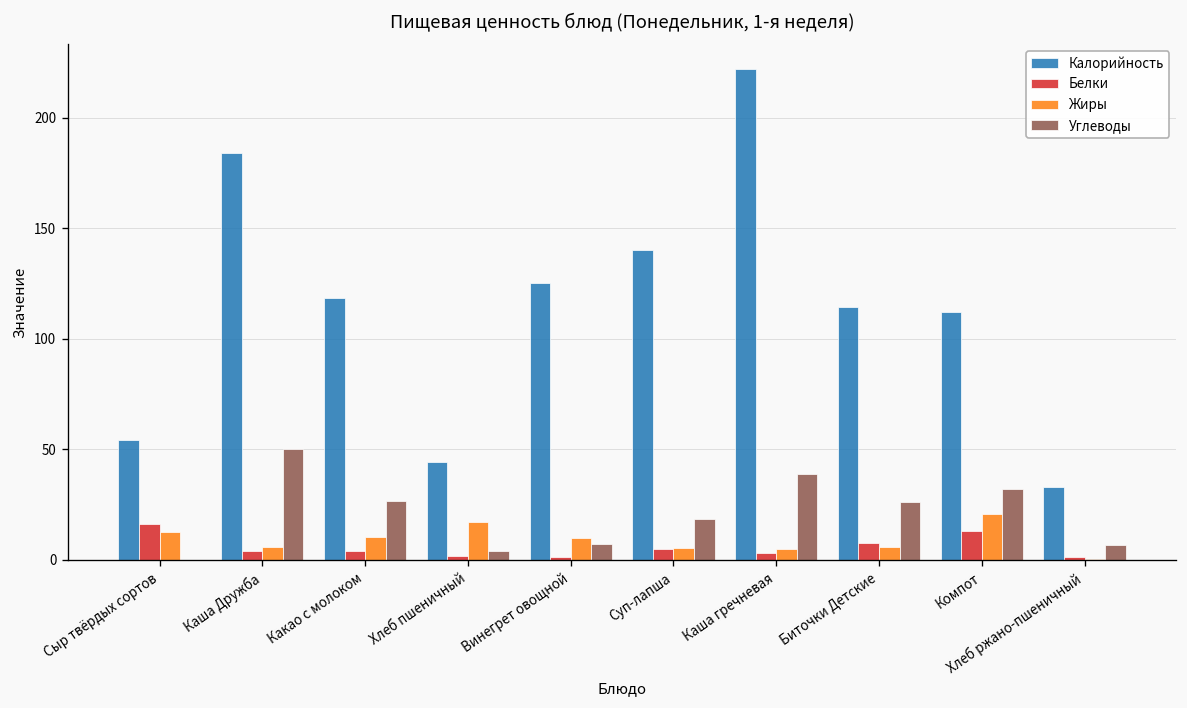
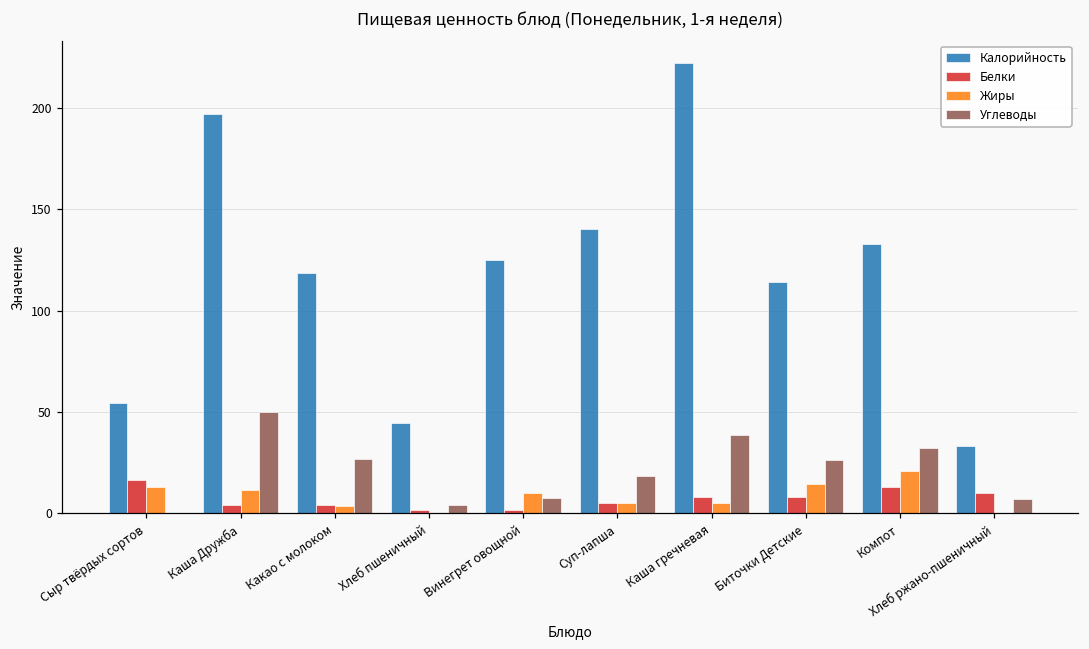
  {
    "Калорийность": {
      "Сыр твёрдых сортов": 54,
-     "Каша Дружба": 184,
+     "Каша Дружба": 197,
      "Какао с молоком": 119,
      "Хлеб пшеничный": 44,
      "Винегрет овощной": 125,
      "Суп-лапша": 140,
      "Каша гречневая": 222,
      "Биточки Детские": 114,
-     "Компот": 112,
+     "Компот": 133,
      "Хлеб ржано-пшеничный": 33
    },
    "Белки": {
      "Сыр твёрдых сортов": 16,
      "Каша Дружба": 4,
      "Какао с молоком": 4,
      "Хлеб пшеничный": 2,
      "Винегрет овощной": 1,
      "Суп-лапша": 5,
-     "Каша гречневая": 3,
+     "Каша гречневая": 8,
      "Биточки Детские": 8,
      "Компот": 13,
-     "Хлеб ржано-пшеничный": 1
+     "Хлеб ржано-пшеничный": 10
    },
    "Жиры": {
      "Сыр твёрдых сортов": 13,
-     "Каша Дружба": 6,
-     "Какао с молоком": 10,
-     "Хлеб пшеничный": 17,
+     "Каша Дружба": 11,
+     "Какао с молоком": 4,
+     "Хлеб пшеничный": 0,
      "Винегрет овощной": 10,
      "Суп-лапша": 5,
      "Каша гречневая": 5,
-     "Биточки Детские": 6,
+     "Биточки Детские": 15,
      "Компот": 21
    },
    "Углеводы": {
      "Сыр твёрдых сортов": 0,
      "Каша Дружба": 50,
      "Какао с молоком": 27,
      "Хлеб пшеничный": 4,
      "Винегрет овощной": 7,
      "Суп-лапша": 18,
      "Каша гречневая": 39,
      "Биточки Детские": 26,
      "Компот": 32,
      "Хлеб ржано-пшеничный": 7
    }
  }
